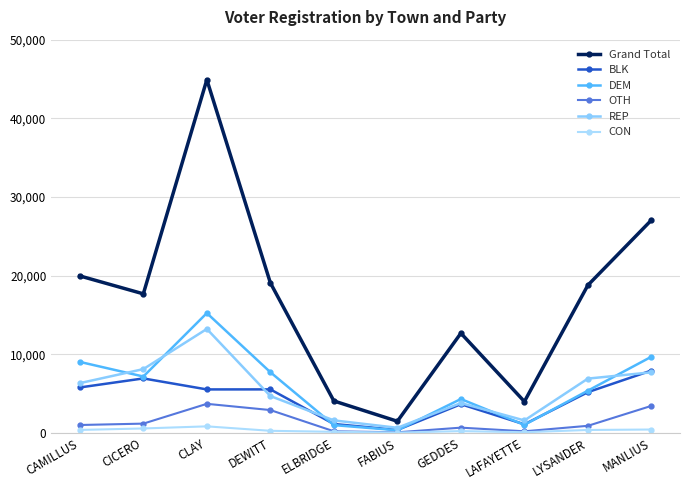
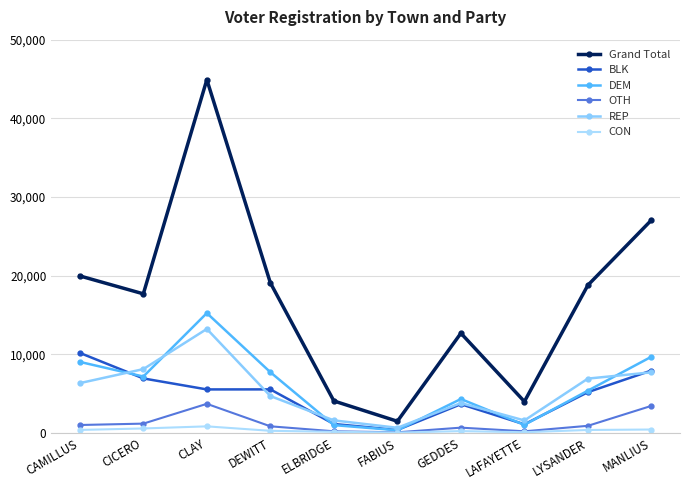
  {
    "Grand Total": {
      "CAMILLUS": "20,000",
      "CICERO": "18,000",
      "CLAY": "45,000",
      "DEWITT": "19,000",
      "ELBRIDGE": "4,000",
      "FABIUS": "1,000",
      "GEDDES": "13,000",
      "LAFAYETTE": "4,000",
      "LYSANDER": "19,000",
      "MANLIUS": "27,000"
    },
    "BLK": {
-     "CAMILLUS": "6,000",
+     "CAMILLUS": "10,000",
      "CLAY": "6,000",
      "DEWITT": "6,000"
    },
    "DEM": {
      "CAMILLUS": "9,000",
      "CLAY": "15,000",
      "DEWITT": "8,000",
      "GEDDES": "4,000",
      "MANLIUS": "10,000"
    },
    "OTH": {
      "CAMILLUS": "1,000",
      "CICERO": "1,000",
      "CLAY": "4,000",
-     "DEWITT": "3,000",
+     "DEWITT": "1,000",
      "GEDDES": "1,000",
      "LYSANDER": "1,000",
      "MANLIUS": "3,000"
    }
  }
